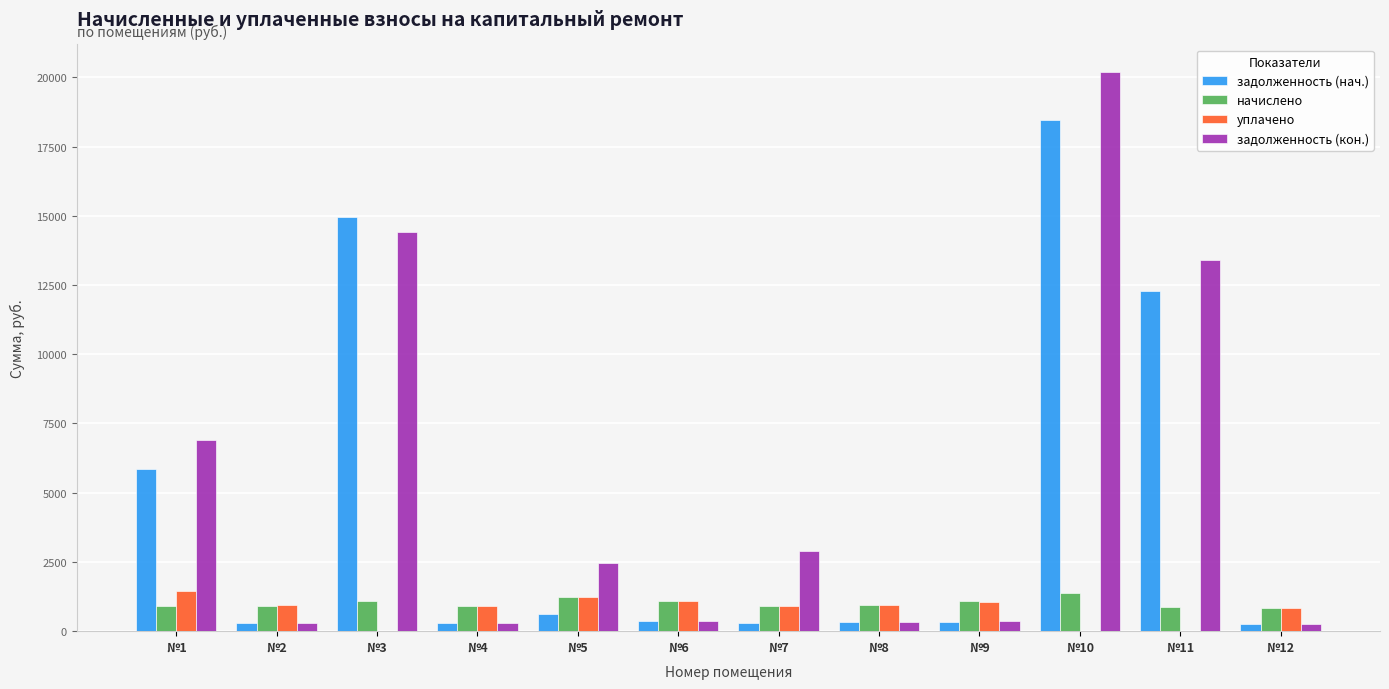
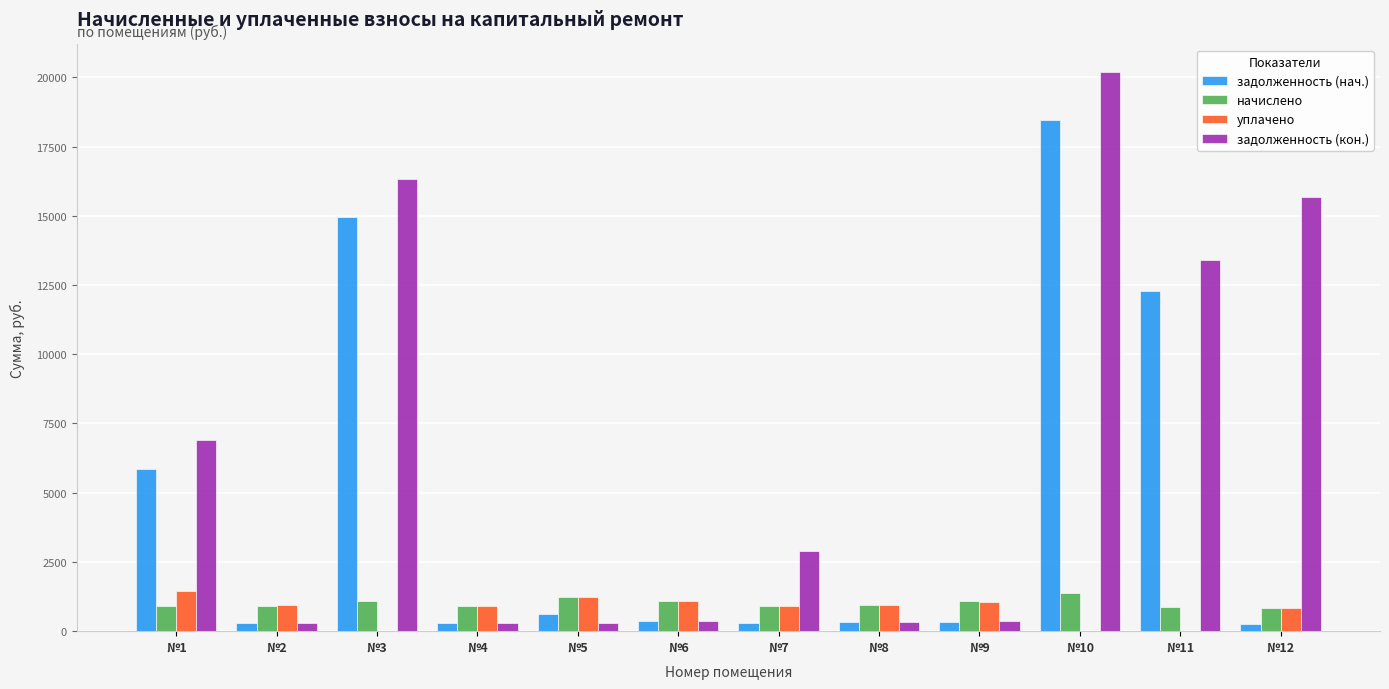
  {
    "задолженность (нач.)": {
      "№1": 5900,
      "№2": 300,
      "№3": 15000,
      "№4": 300,
      "№5": 600,
      "№6": 400,
      "№7": 300,
      "№8": 300,
      "№9": 300,
      "№10": 18400,
      "№11": 12300,
      "№12": 300
    },
    "начислено": {
      "№1": 900,
      "№2": 900,
      "№3": 1100,
      "№4": 900,
      "№5": 1200,
      "№6": 1100,
      "№7": 900,
      "№8": 1000,
      "№9": 1100,
      "№10": 1400,
      "№11": 900,
      "№12": 800
    },
    "уплачено": {
      "№1": 1400,
      "№2": 1000,
      "№3": 0,
      "№4": 900,
      "№5": 1200,
      "№6": 1100,
      "№7": 900,
      "№8": 1000,
      "№9": 1100,
      "№10": 0,
      "№11": 0,
      "№12": 800
    },
    "задолженность (кон.)": {
      "№1": 6900,
      "№2": 300,
-     "№3": 14400,
+     "№3": 16300,
      "№4": 300,
-     "№5": 2500,
+     "№5": 300,
      "№6": 400,
      "№7": 2900,
      "№8": 300,
      "№9": 400,
      "№10": 20200,
      "№11": 13400,
-     "№12": 300
+     "№12": 15700
    }
  }
